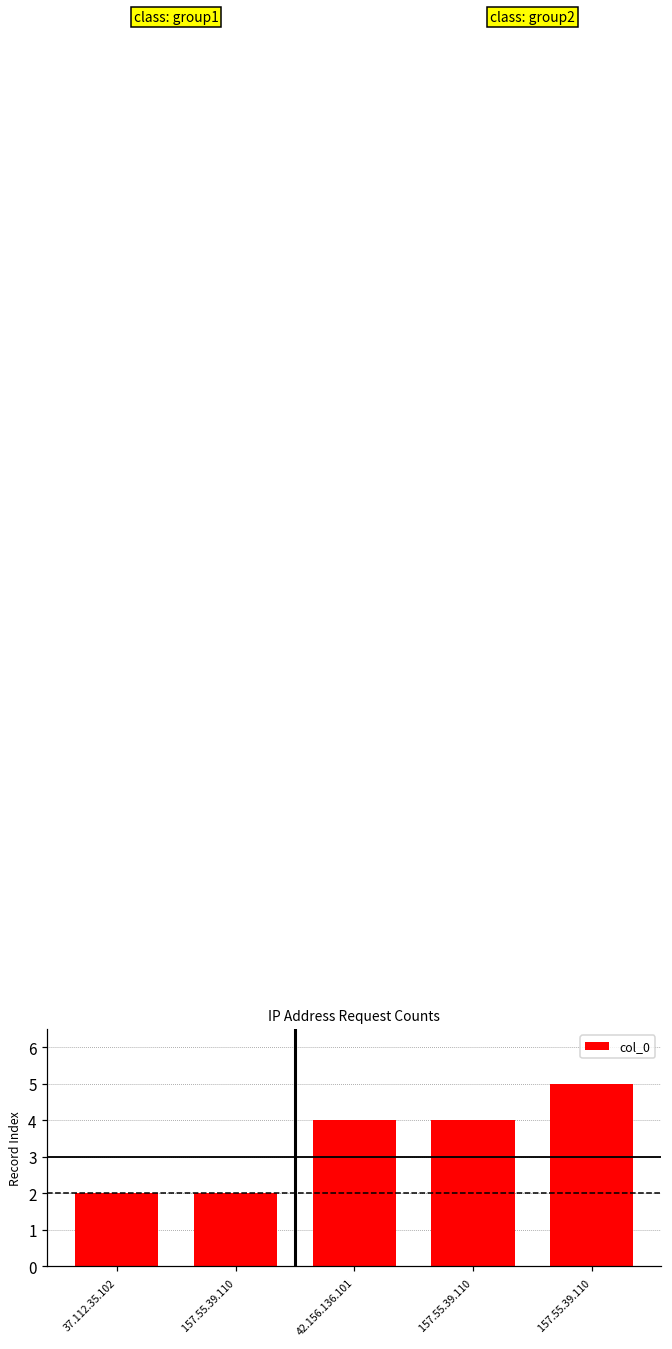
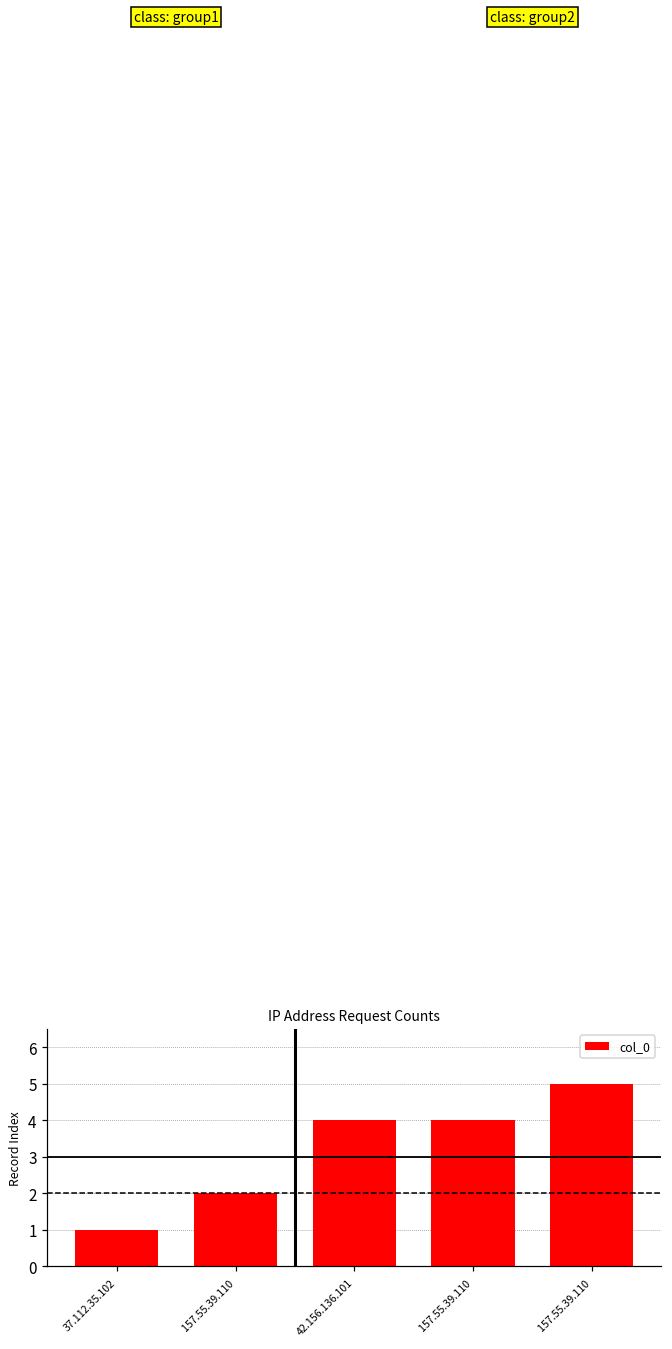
  {
-   "37.112.35.102": 2,
+   "37.112.35.102": 1,
    "42.156.136.101": 4
  }
